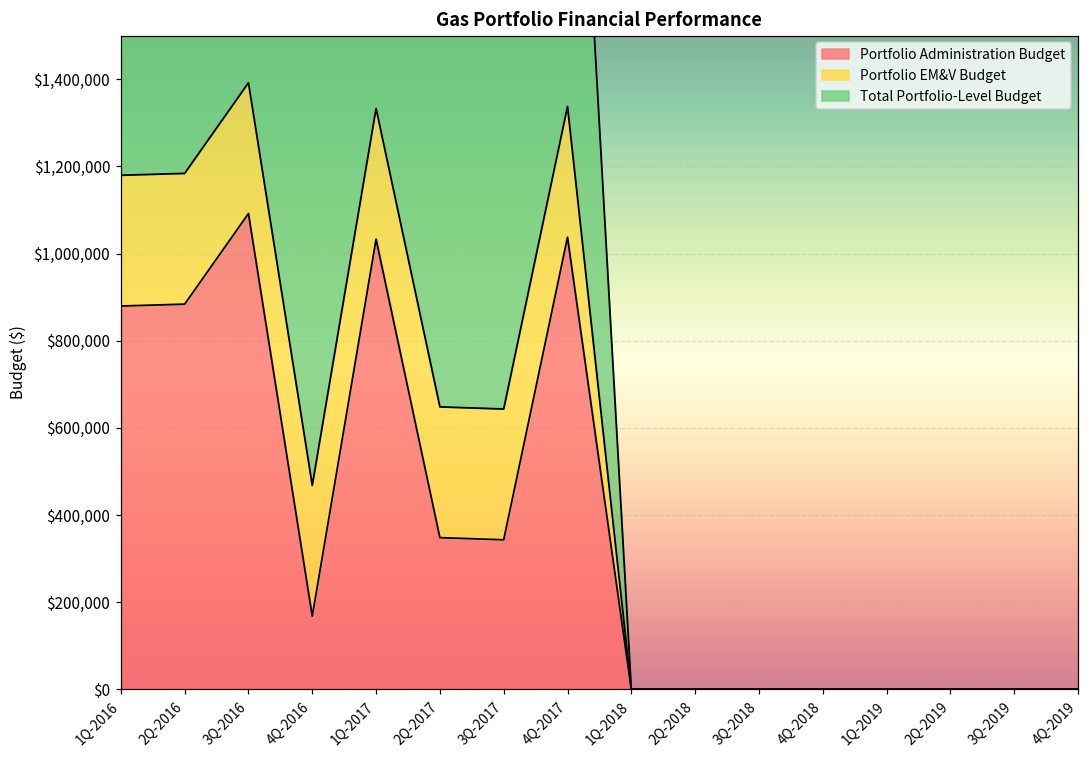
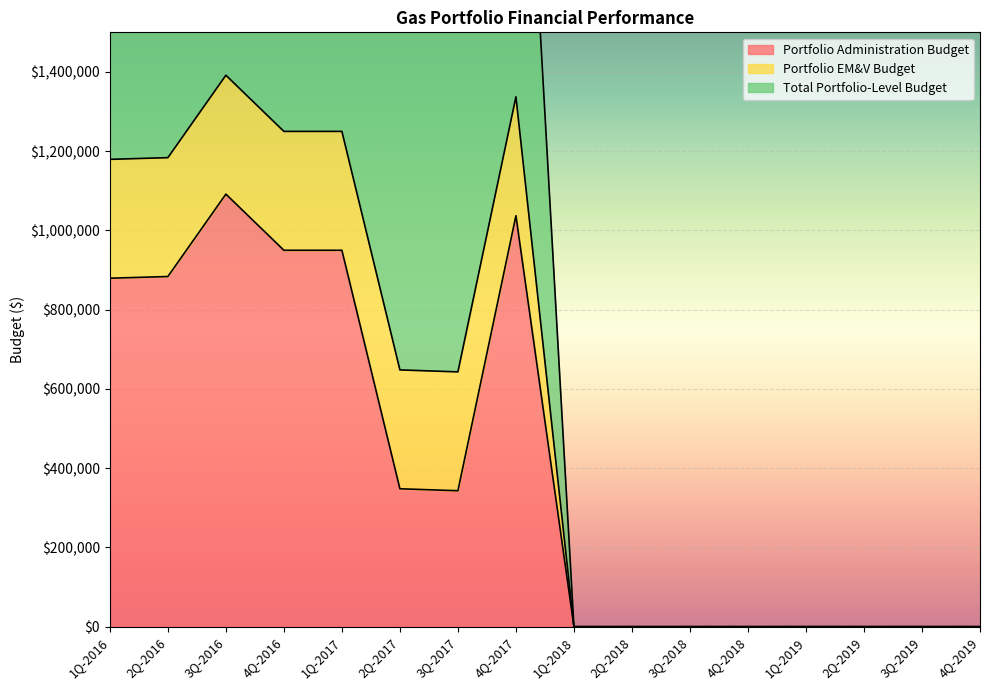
  {
    "Portfolio Administration Budget": {
      "1Q-2016": "$880,000",
      "2Q-2016": "$880,000",
      "3Q-2016": "$1,090,000",
-     "4Q-2016": "$170,000",
-     "1Q-2017": "$1,030,000",
+     "4Q-2016": "$950,000",
+     "1Q-2017": "$950,000",
      "2Q-2017": "$350,000",
      "3Q-2017": "$340,000",
      "4Q-2017": "$1,040,000"
    },
    "Portfolio EM&V Budget": {
      "1Q-2016": "$300,000",
      "2Q-2016": "$300,000",
      "3Q-2016": "$300,000",
      "4Q-2016": "$300,000",
      "1Q-2017": "$300,000",
      "2Q-2017": "$300,000",
      "3Q-2017": "$300,000",
      "4Q-2017": "$300,000"
    }
  }
